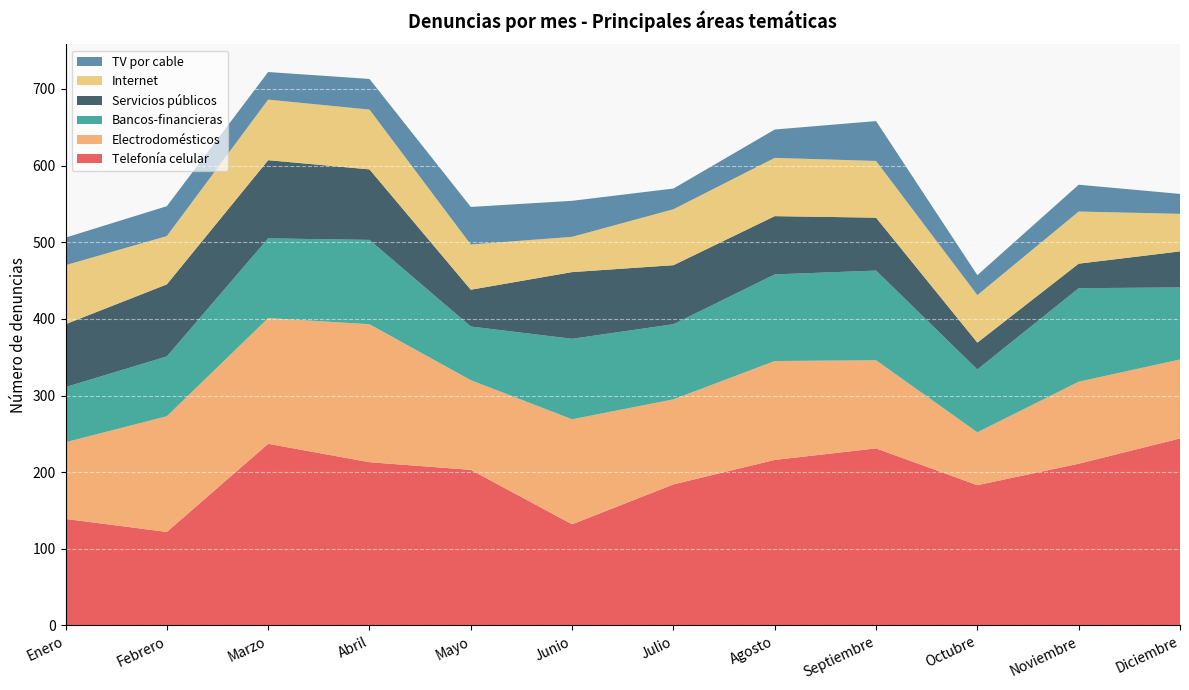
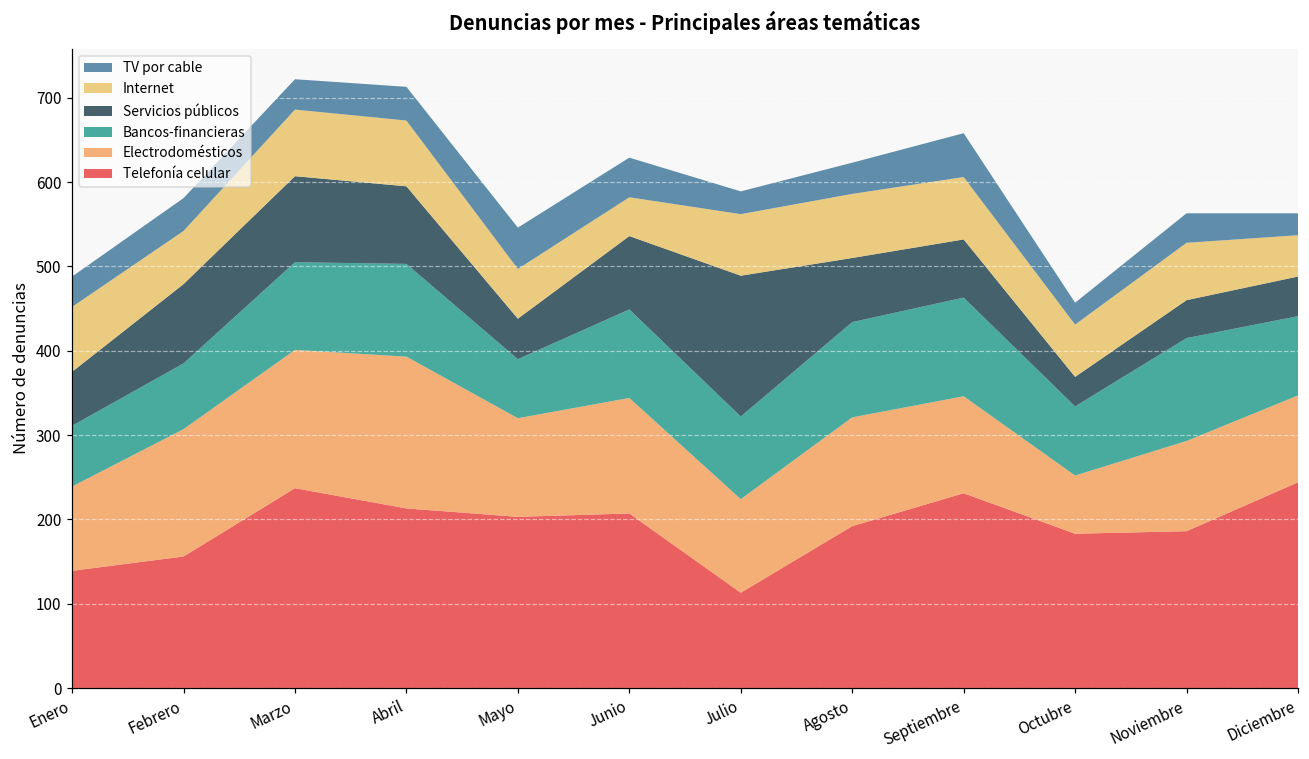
  {
    "Telefonía celular": {
      "Enero": 140,
-     "Febrero": 120,
+     "Febrero": 160,
      "Marzo": 240,
      "Abril": 210,
      "Mayo": 200,
-     "Junio": 130,
-     "Julio": 180,
-     "Agosto": 220,
+     "Junio": 210,
+     "Julio": 110,
+     "Agosto": 190,
      "Septiembre": 230,
      "Octubre": 180,
-     "Noviembre": 210,
+     "Noviembre": 190,
      "Diciembre": 240
    },
    "Servicios públicos": {
-     "Enero": 80,
+     "Enero": 60,
      "Febrero": 90,
      "Marzo": 100,
      "Abril": 90,
      "Mayo": 50,
      "Junio": 90,
-     "Julio": 80,
+     "Julio": 170,
      "Agosto": 80,
      "Septiembre": 70,
      "Octubre": 40,
-     "Noviembre": 30,
+     "Noviembre": 50,
      "Diciembre": 50
    }
  }
